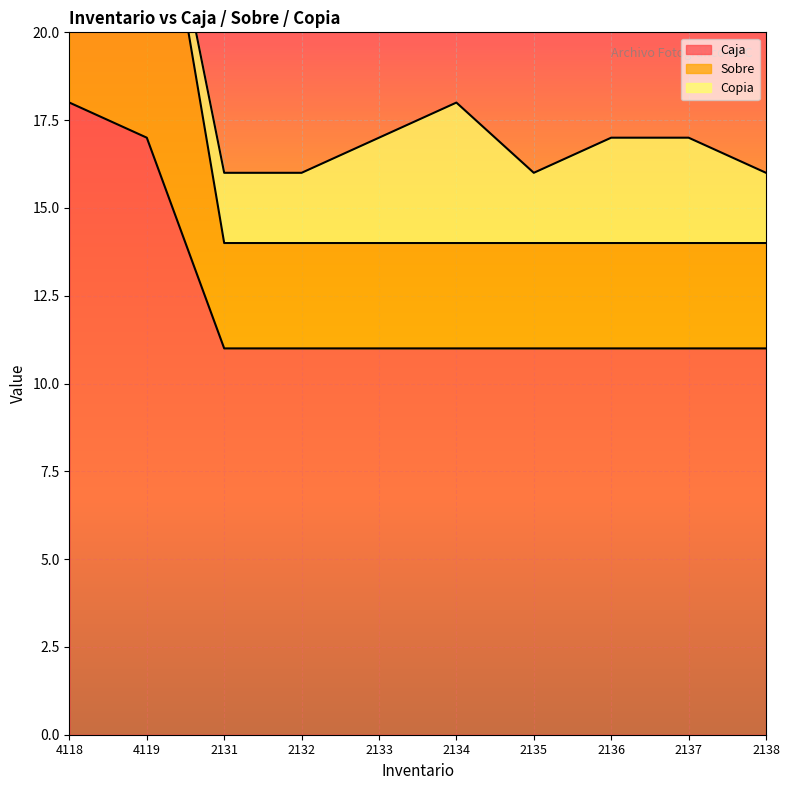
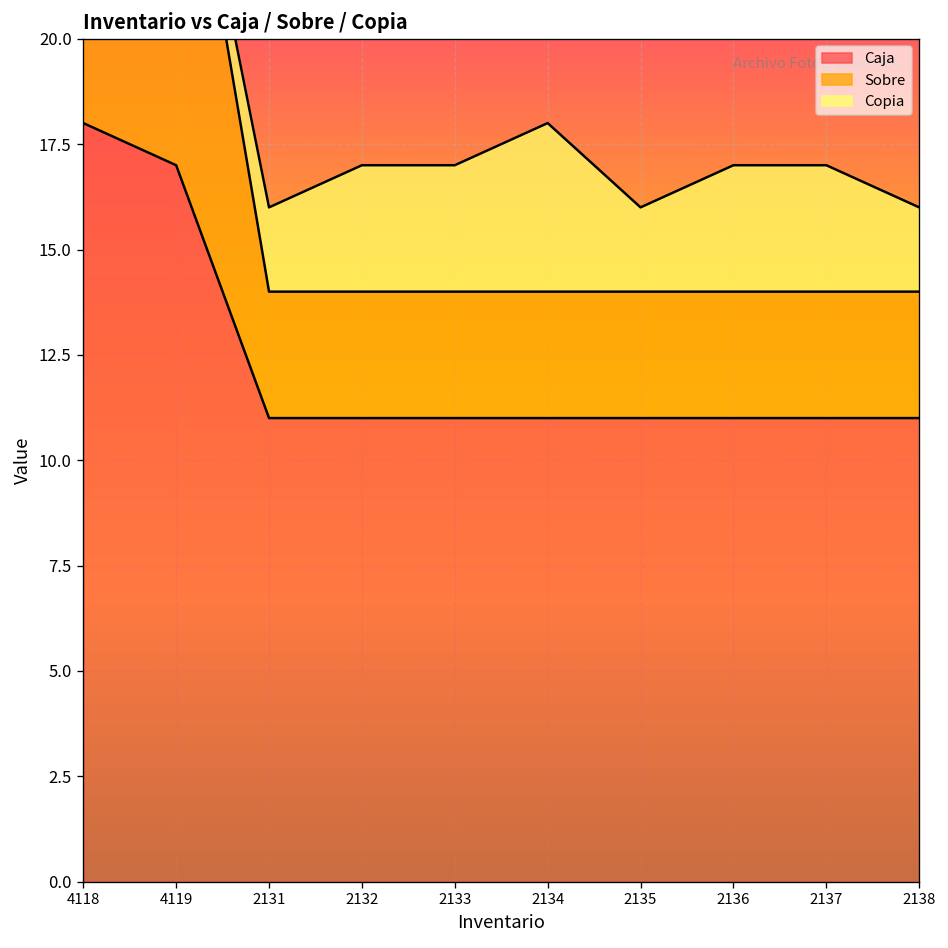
  {
    "Caja": {
      "4118": 18,
      "4119": 17,
      "2131": 11,
      "2132": 11,
      "2133": 11,
      "2134": 11,
      "2135": 11,
      "2136": 11,
      "2137": 11,
      "2138": 11
    },
    "Sobre": {
      "2131": 3,
      "2132": 3,
      "2133": 3,
      "2134": 3,
      "2135": 3,
      "2136": 3,
      "2137": 3,
      "2138": 3
    },
    "Copia": {
      "2131": 2,
-     "2132": 2,
+     "2132": 3,
      "2133": 3,
      "2134": 4,
      "2135": 2,
      "2136": 3,
      "2137": 3,
      "2138": 2
    }
  }
